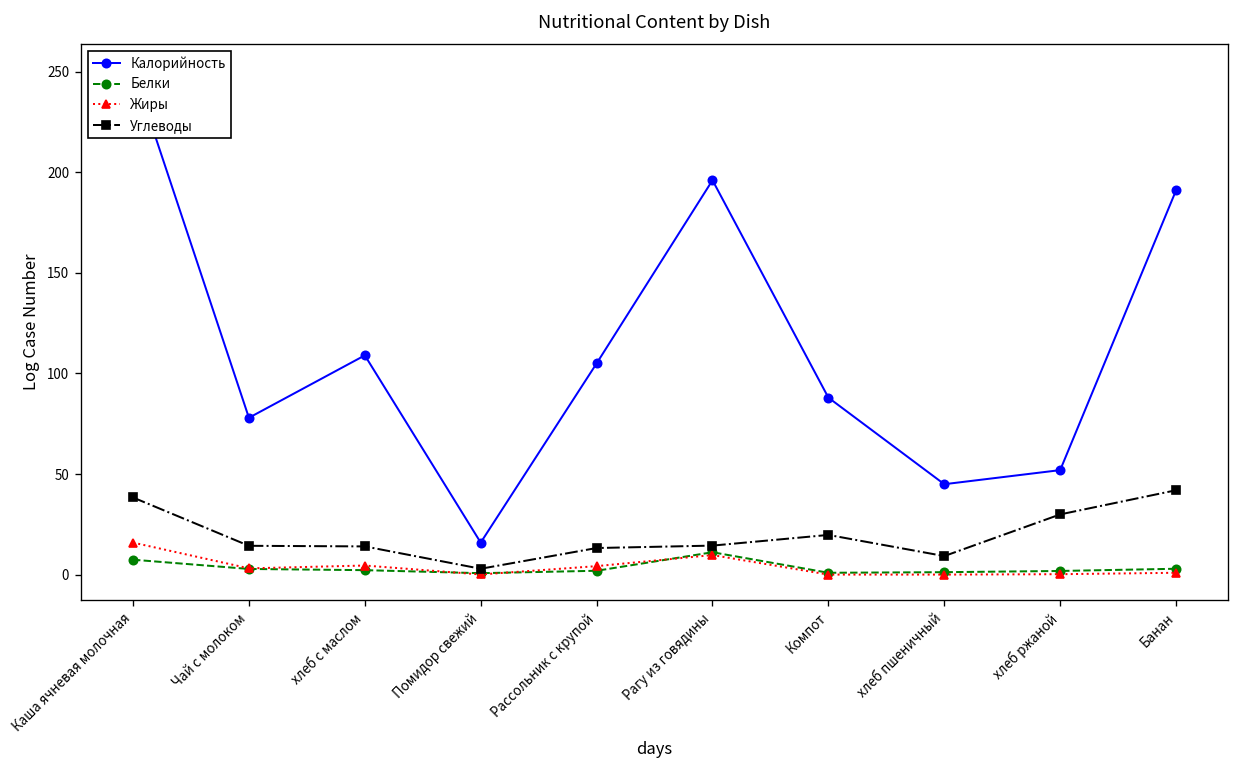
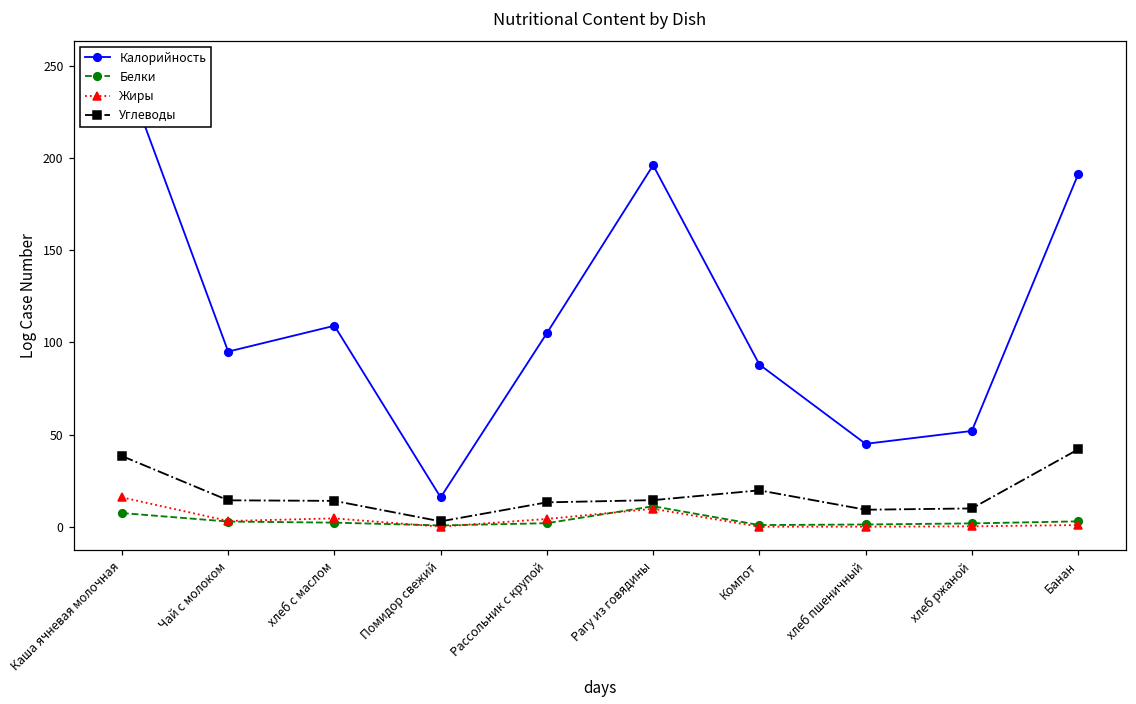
  {
    "Калорийность": {
-     "Чай с молоком": 78,
+     "Чай с молоком": 95,
      "хлеб с маслом": 109,
      "Помидор свежий": 16,
      "Рассольник с крупой": 105,
      "Рагу из говядины": 196,
      "Компот": 88,
      "хлеб пшеничный": 45,
      "хлеб ржаной": 52,
      "Банан": 191
    },
    "Белки": {
      "Каша ячневая молочная": 8,
      "хлеб с маслом": 2,
      "Рассольник с крупой": 2,
      "хлеб ржаной": 2,
      "Банан": 3
    },
    "Жиры": {
      "Каша ячневая молочная": 16,
      "хлеб с маслом": 5,
      "Рассольник с крупой": 4,
      "хлеб ржаной": 0,
      "Банан": 1
    },
    "Углеводы": {
      "Каша ячневая молочная": 38,
      "Чай с молоком": 14,
      "хлеб с маслом": 14,
      "Помидор свежий": 3,
      "Рассольник с крупой": 13,
      "Рагу из говядины": 15,
      "Компот": 20,
      "хлеб пшеничный": 9,
-     "хлеб ржаной": 30,
+     "хлеб ржаной": 10,
      "Банан": 42
    }
  }
